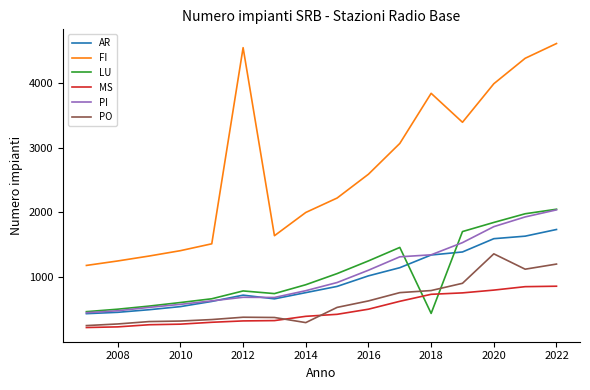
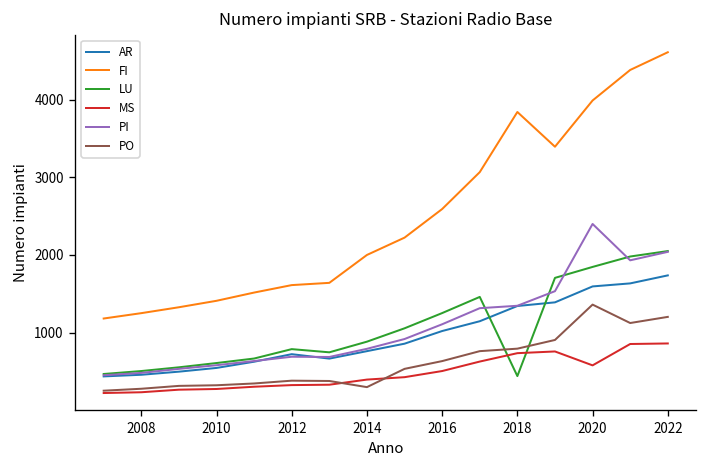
  {
    "AR": {
      "2016": 1000,
      "2020": 1600,
      "2022": 1700
    },
    "FI": {
      "2008": 1300,
      "2010": 1400,
-     "2012": 4500,
+     "2012": 1600,
      "2014": 2000,
      "2016": 2600,
      "2018": 3800,
      "2020": 4000,
      "2022": 4600
    },
    "LU": {
      "2012": 800,
      "2014": 900,
      "2016": 1300,
      "2018": 400,
      "2020": 1800
    },
    "MS": {
      "2008": 200,
      "2010": 300,
      "2012": 300,
      "2014": 400,
      "2016": 500,
      "2018": 700,
-     "2020": 800,
+     "2020": 600,
      "2022": 900
    },
    "PI": {
      "2016": 1100,
-     "2020": 1800
+     "2020": 2400
    },
    "PO": {
      "2008": 300,
      "2010": 300,
      "2012": 400,
      "2014": 300,
      "2016": 600,
      "2018": 800,
      "2020": 1400,
      "2022": 1200
    }
  }
